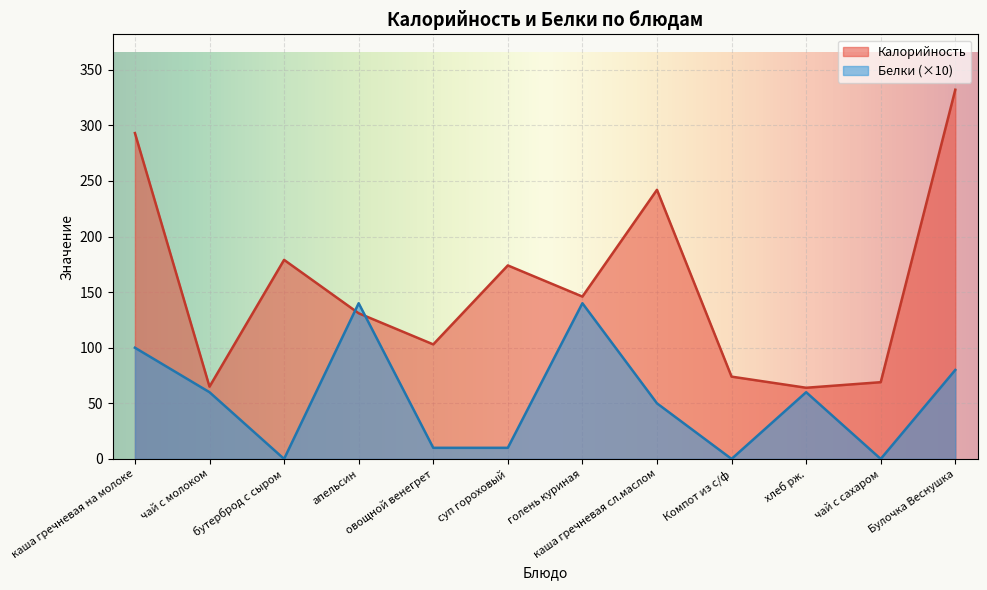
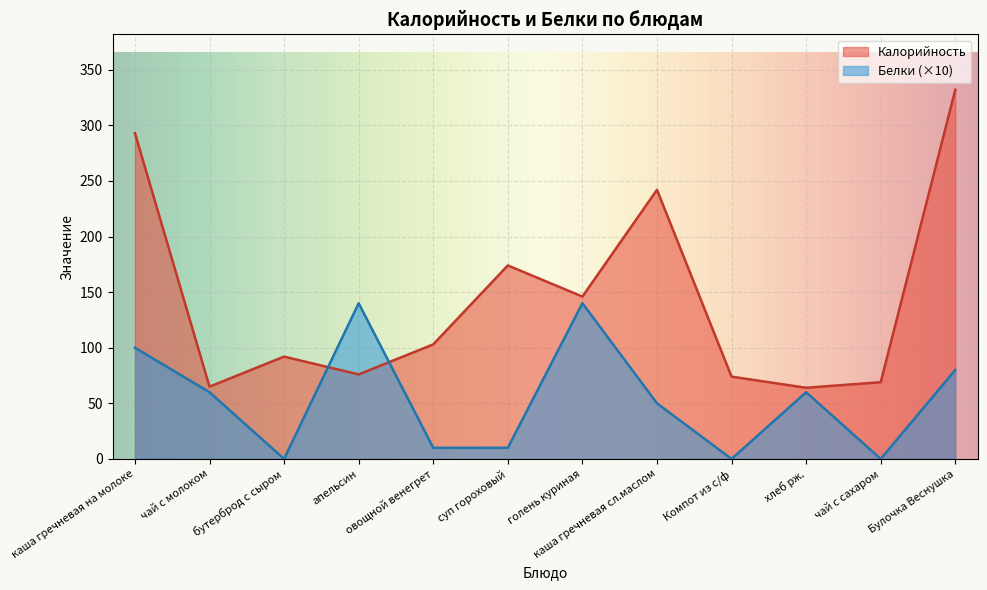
  {
    "Калорийность": {
      "каша гречневая на молоке": 293,
      "чай с молоком": 65,
-     "бутерброд с сыром": 179,
-     "апельсин": 131,
+     "бутерброд с сыром": 92,
+     "апельсин": 76,
      "овощной венегрет": 103,
      "суп гороховый": 174,
      "голень куриная": 146,
      "каша гречневая сл.маслом": 242,
      "Компот из с/ф": 74,
      "хлеб рж.": 64,
      "чай с сахаром": 69,
      "Булочка Веснушка": 332
    },
    "Белки (×10)": {
      "каша гречневая на молоке": 100,
      "чай с молоком": 60,
      "бутерброд с сыром": 0,
      "апельсин": 140,
      "овощной венегрет": 10,
      "суп гороховый": 10,
      "голень куриная": 140,
      "каша гречневая сл.маслом": 50,
      "Компот из с/ф": 0,
      "хлеб рж.": 60,
      "чай с сахаром": 0,
      "Булочка Веснушка": 80
    }
  }
